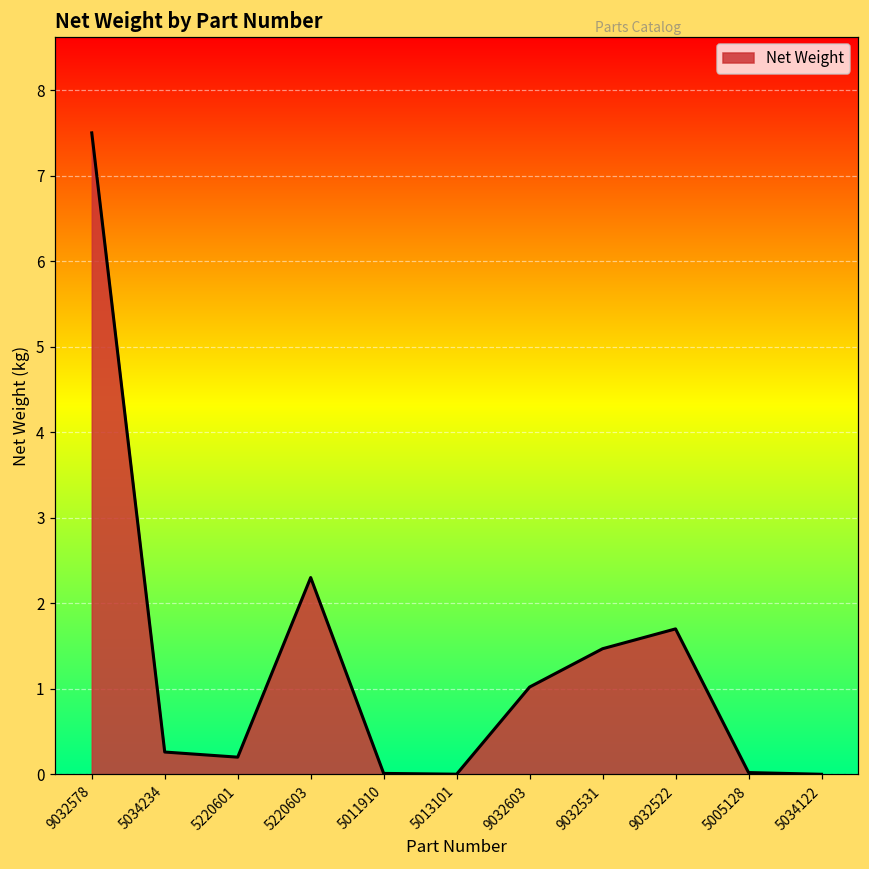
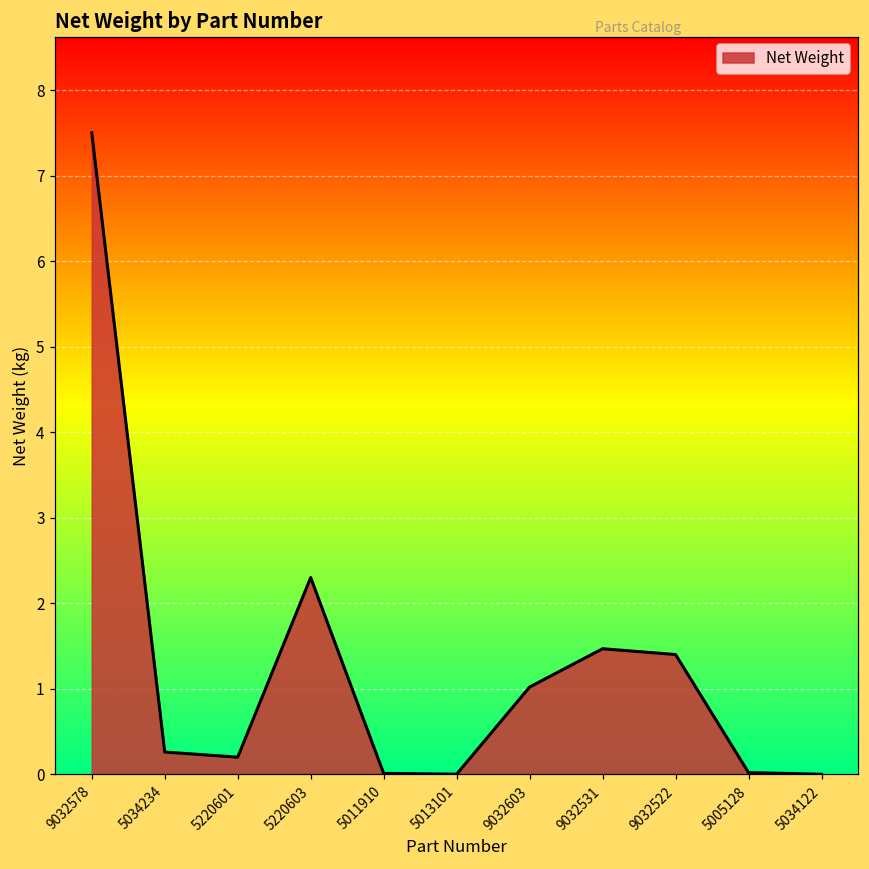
  {
    "9032578": 7.5,
    "5034234": 0.3,
    "5220601": 0.2,
    "5220603": 2.3,
    "5011910": 0.0,
    "5013101": 0.0,
    "9032603": 1.0,
    "9032531": 1.5,
-   "9032522": 1.7,
+   "9032522": 1.4,
    "5005128": 0.0,
    "5034122": 0.0
  }
